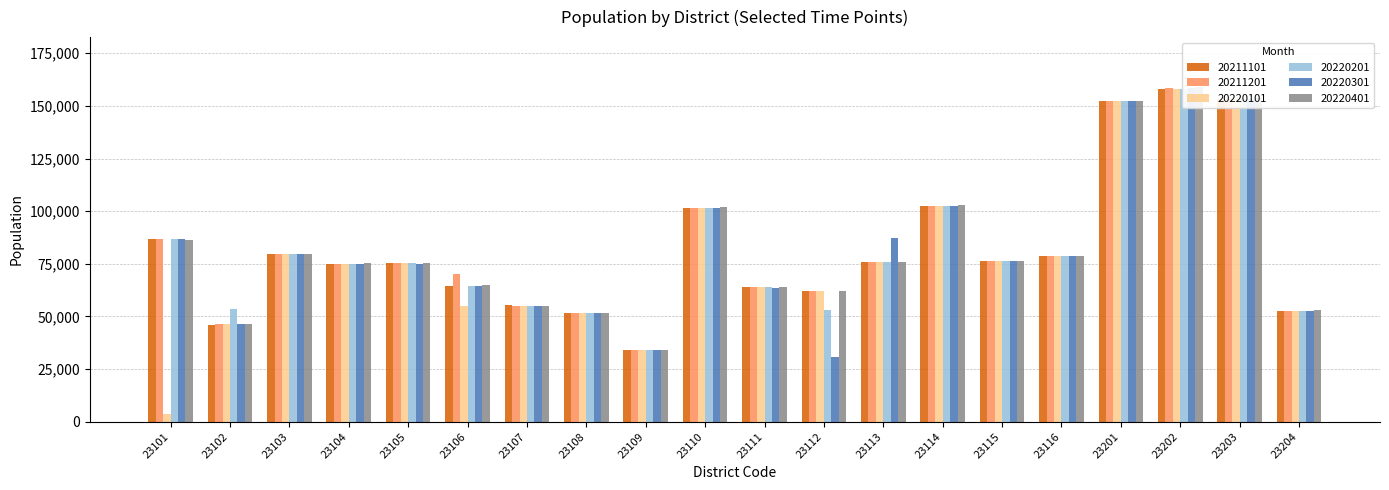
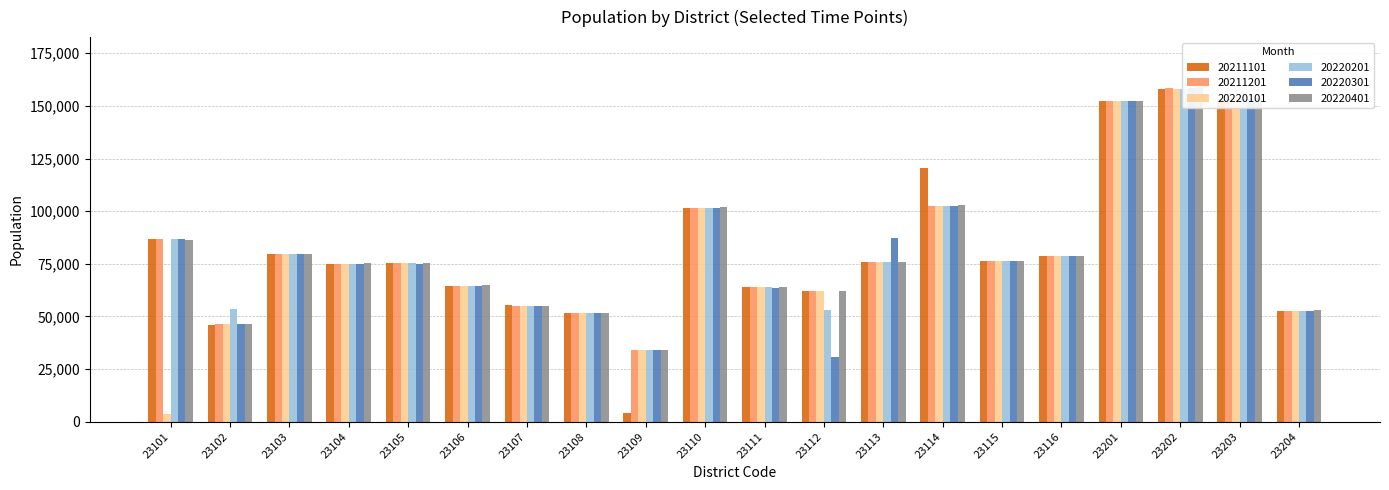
  {
    "20211101": {
      "23101": "87,000",
      "23102": "46,000",
      "23103": "80,000",
      "23104": "75,000",
      "23105": "75,000",
      "23106": "64,000",
      "23107": "55,000",
      "23108": "52,000",
-     "23109": "34,000",
+     "23109": "4,000",
      "23110": "102,000",
      "23111": "64,000",
      "23112": "62,000",
      "23113": "76,000",
-     "23114": "102,000",
+     "23114": "120,000",
      "23115": "76,000",
      "23116": "79,000",
      "23201": "152,000",
      "23202": "158,000",
      "23204": "53,000"
    },
    "20211201": {
      "23101": "87,000",
      "23102": "46,000",
      "23103": "80,000",
      "23104": "75,000",
      "23105": "75,000",
-     "23106": "70,000",
+     "23106": "64,000",
      "23107": "55,000",
      "23108": "52,000",
      "23109": "34,000",
      "23110": "102,000",
      "23111": "64,000",
      "23112": "62,000",
      "23113": "76,000",
      "23114": "103,000",
      "23115": "76,000",
      "23116": "79,000",
      "23201": "152,000",
      "23202": "158,000",
      "23204": "53,000"
    },
    "20220101": {
      "23101": "4,000",
      "23102": "46,000",
      "23103": "80,000",
      "23104": "75,000",
      "23105": "75,000",
-     "23106": "55,000",
+     "23106": "64,000",
      "23107": "55,000",
      "23108": "52,000",
      "23109": "34,000",
      "23110": "102,000",
      "23111": "64,000",
      "23112": "62,000",
      "23113": "76,000",
      "23114": "103,000",
      "23115": "76,000",
      "23116": "79,000",
      "23201": "152,000",
      "23202": "158,000",
      "23204": "53,000"
    },
    "20220201": {
      "23101": "87,000",
      "23102": "53,000",
      "23103": "80,000",
      "23104": "75,000",
      "23105": "75,000",
      "23106": "64,000",
      "23107": "55,000",
      "23108": "52,000",
      "23109": "34,000",
      "23110": "102,000",
      "23111": "64,000",
      "23112": "53,000",
      "23113": "76,000",
      "23114": "103,000",
      "23115": "76,000",
      "23116": "79,000",
      "23201": "152,000",
      "23204": "53,000"
    },
    "20220301": {
      "23101": "87,000",
      "23102": "46,000",
      "23103": "80,000",
      "23104": "75,000",
      "23105": "75,000",
      "23106": "64,000",
      "23107": "55,000",
      "23108": "52,000",
      "23109": "34,000",
      "23110": "101,000",
      "23111": "64,000",
      "23112": "31,000",
      "23113": "87,000",
      "23114": "103,000",
      "23115": "76,000",
      "23116": "79,000",
      "23201": "152,000",
      "23204": "53,000"
    },
    "20220401": {
      "23101": "86,000",
      "23102": "46,000",
      "23103": "80,000",
      "23104": "75,000",
      "23105": "76,000",
      "23106": "65,000",
      "23107": "55,000",
      "23108": "52,000",
      "23109": "34,000",
      "23110": "102,000",
      "23111": "64,000",
      "23112": "62,000",
      "23113": "76,000",
      "23114": "103,000",
      "23115": "76,000",
      "23116": "79,000",
      "23201": "152,000",
      "23204": "53,000"
    }
  }
